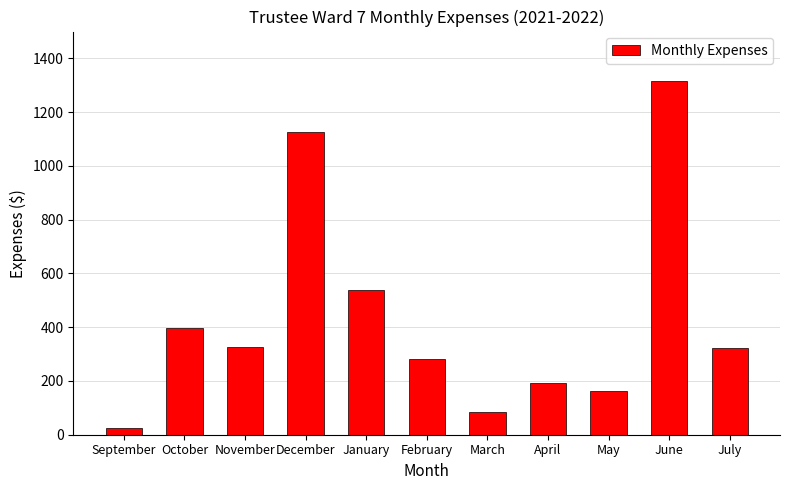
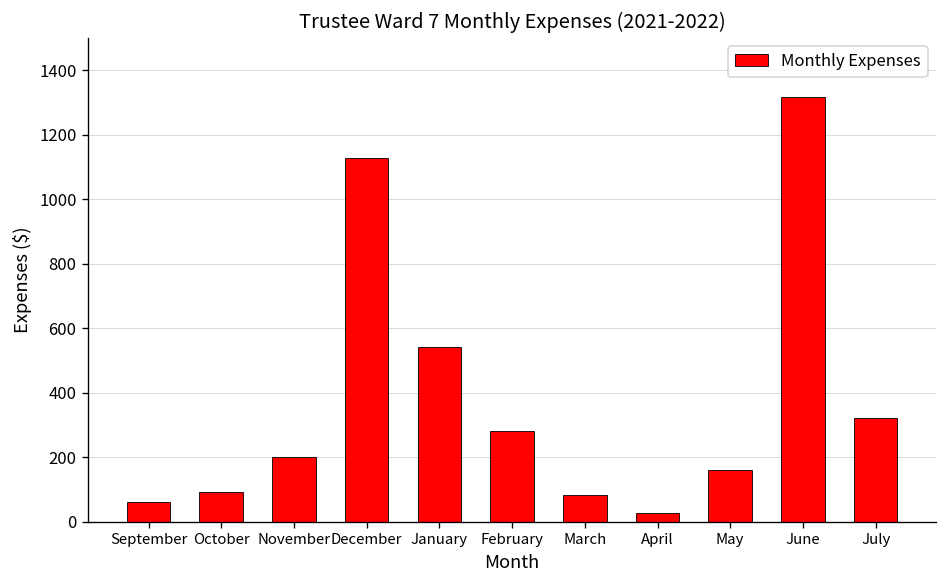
  {
-   "September": 20,
-   "October": 400,
-   "November": 330,
+   "September": 60,
+   "October": 90,
+   "November": 200,
    "December": 1130,
    "January": 540,
    "February": 280,
    "March": 80,
-   "April": 190,
+   "April": 30,
    "May": 160,
    "June": 1320,
    "July": 320
  }
